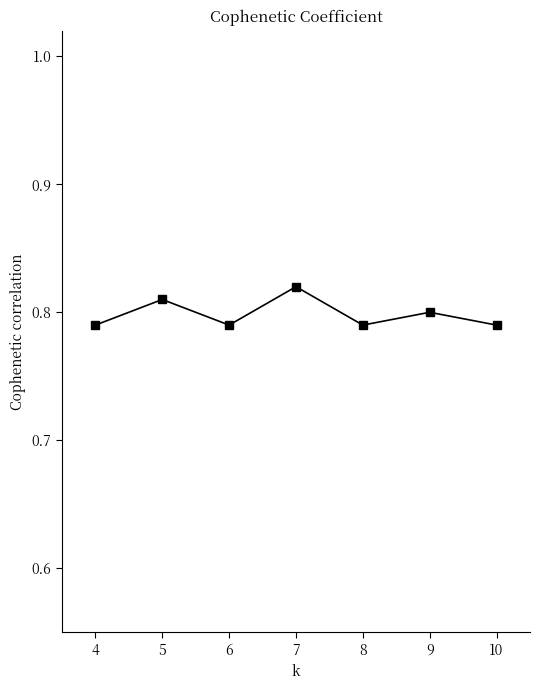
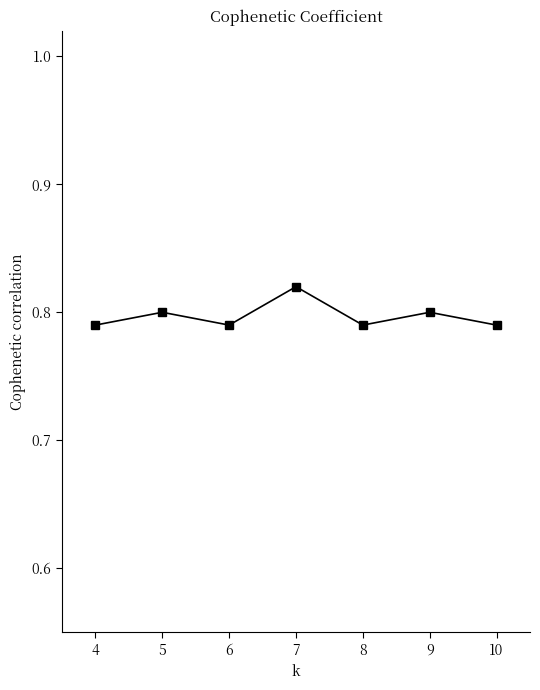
  {
    "4": 0.79,
-   "5": 0.81,
+   "5": 0.80,
    "6": 0.79,
    "7": 0.82,
    "8": 0.79,
    "9": 0.80,
    "10": 0.79
  }
